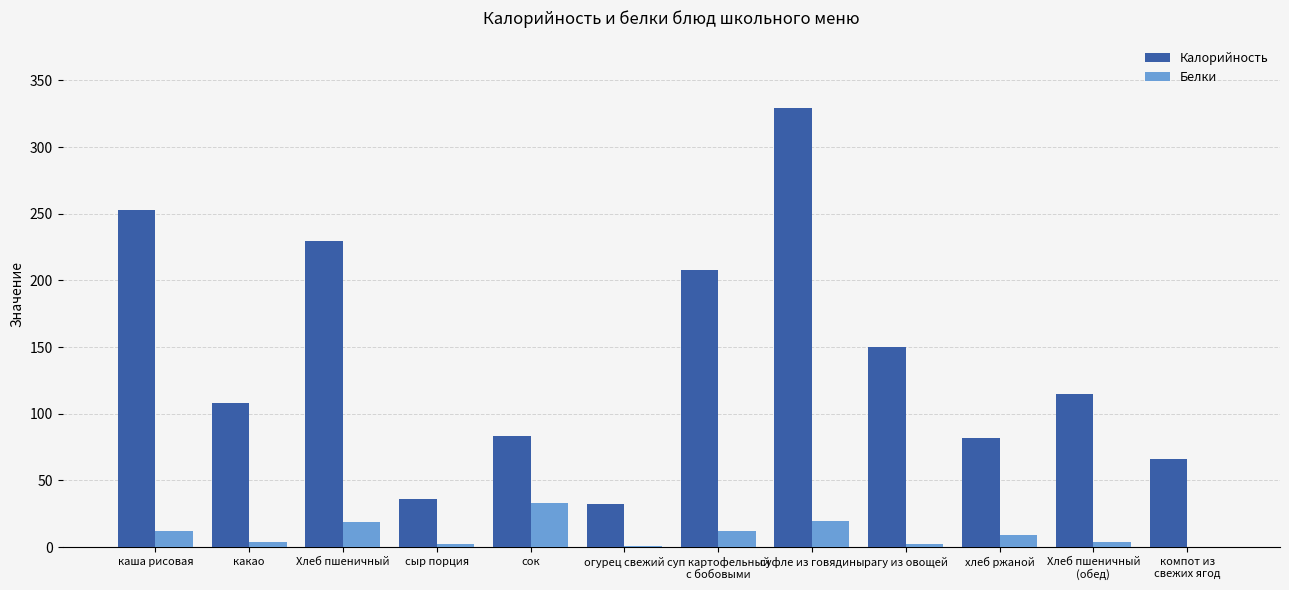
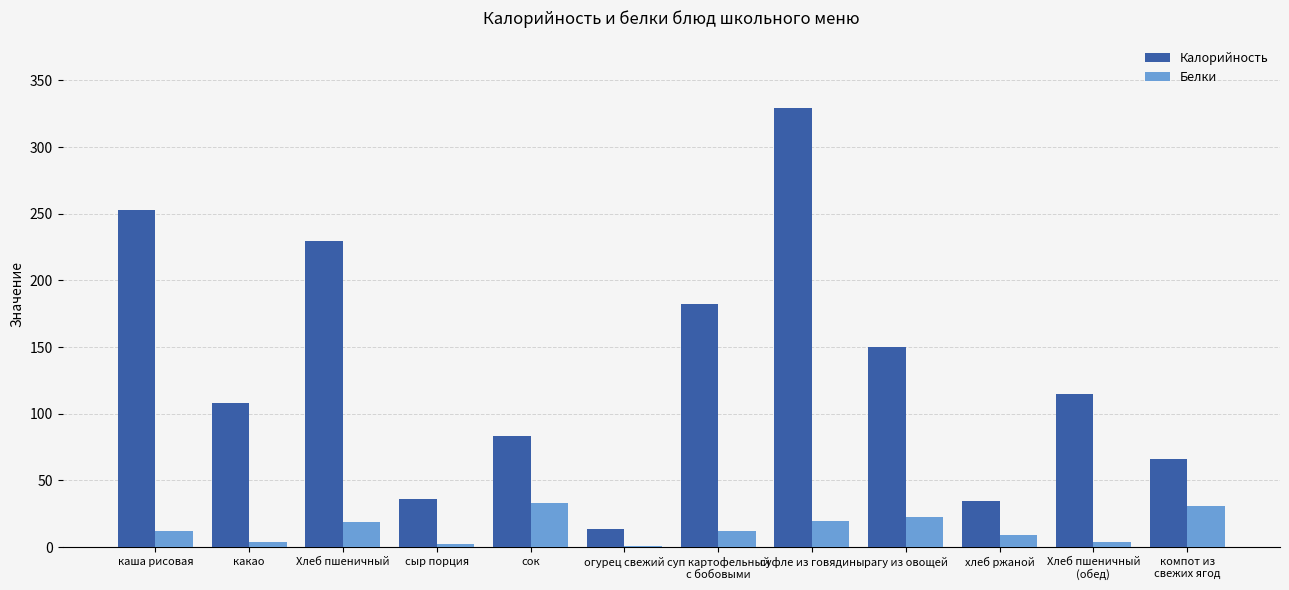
  {
    "Калорийность": {
      "каша рисовая": 253,
      "какао": 108,
      "Хлеб пшеничный": 230,
      "сыр порция": 36,
      "сок": 83,
-     "огурец свежий": 32,
-     "суп картофельный с бобовыми": 208,
+     "огурец свежий": 14,
+     "суп картофельный с бобовыми": 182,
      "суфле из говядины": 329,
      "рагу из овощей": 150,
-     "хлеб ржаной": 82,
+     "хлеб ржаной": 35,
      "Хлеб пшеничный (обед)": 115,
      "компот из свежих ягод": 66
    },
    "Белки": {
      "каша рисовая": 12,
      "какао": 4,
      "Хлеб пшеничный": 19,
      "сыр порция": 2,
      "сок": 33,
      "суп картофельный с бобовыми": 12,
      "суфле из говядины": 20,
-     "рагу из овощей": 2,
+     "рагу из овощей": 23,
      "хлеб ржаной": 9,
      "Хлеб пшеничный (обед)": 4,
-     "компот из свежих ягод": 0
+     "компот из свежих ягод": 31
    }
  }
